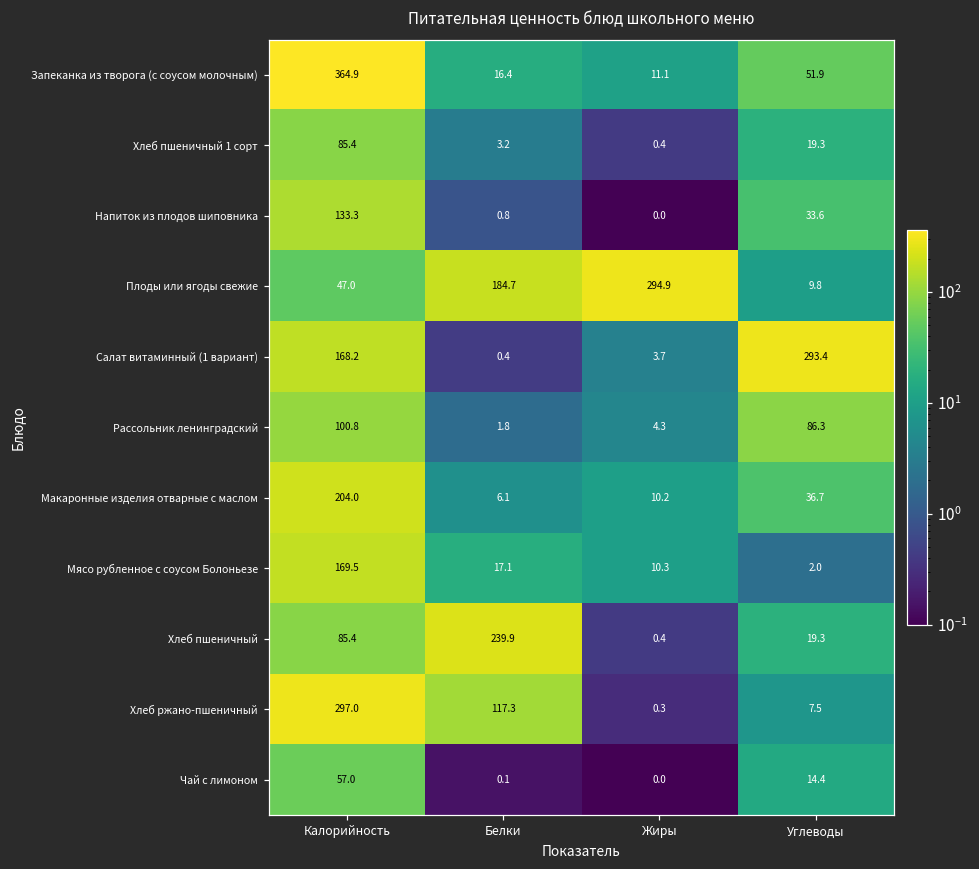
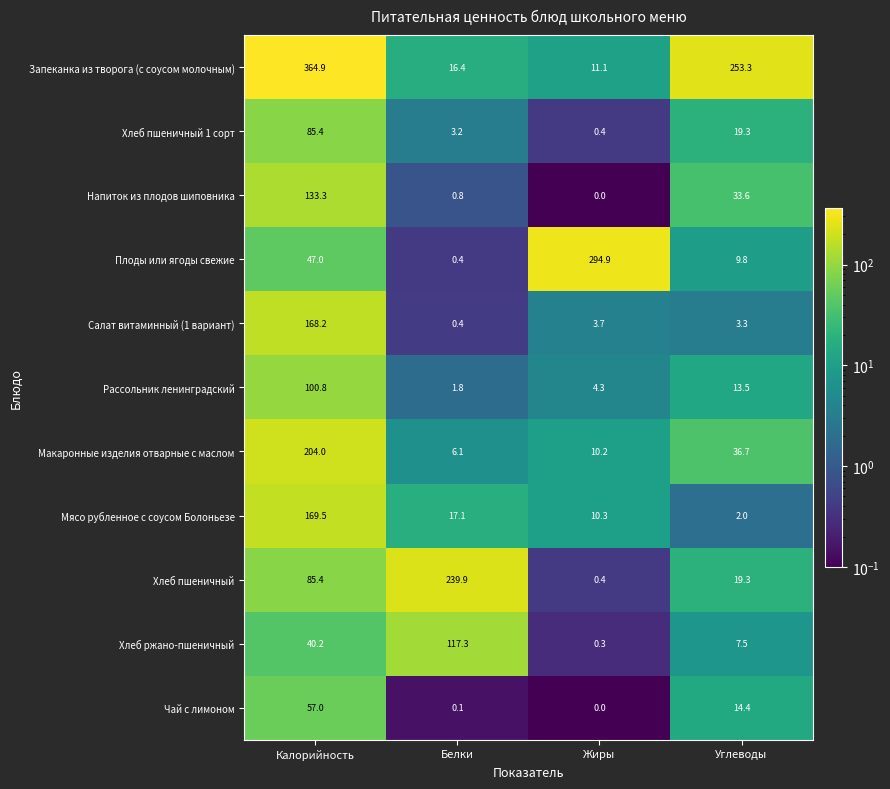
  {
    "Запеканка из творога (с соусом молочным)": {
      "Калорийность": 364.9,
      "Белки": 16.4,
      "Жиры": 11.1,
-     "Углеводы": 51.9
+     "Углеводы": 253.3
    },
    "Хлеб пшеничный 1 сорт": {
      "Калорийность": 85.4,
      "Белки": 3.2,
      "Жиры": 0.4,
      "Углеводы": 19.3
    },
    "Напиток из плодов шиповника": {
      "Калорийность": 133.3,
      "Белки": 0.8,
      "Жиры": 0.0,
      "Углеводы": 33.6
    },
    "Плоды или ягоды свежие": {
      "Калорийность": 47.0,
-     "Белки": 184.7,
+     "Белки": 0.4,
      "Жиры": 294.9,
      "Углеводы": 9.8
    },
    "Салат витаминный (1 вариант)": {
      "Калорийность": 168.2,
      "Белки": 0.4,
      "Жиры": 3.7,
-     "Углеводы": 293.4
+     "Углеводы": 3.3
    },
    "Рассольник ленинградский": {
      "Калорийность": 100.8,
      "Белки": 1.8,
      "Жиры": 4.3,
-     "Углеводы": 86.3
+     "Углеводы": 13.5
    },
    "Макаронные изделия отварные с маслом": {
      "Калорийность": 204.0,
      "Белки": 6.1,
      "Жиры": 10.2,
      "Углеводы": 36.7
    },
    "Мясо рубленное с соусом Болоньезе": {
      "Калорийность": 169.5,
      "Белки": 17.1,
      "Жиры": 10.3,
      "Углеводы": 2.0
    },
    "Хлеб пшеничный": {
      "Калорийность": 85.4,
      "Белки": 239.9,
      "Жиры": 0.4,
      "Углеводы": 19.3
    },
    "Хлеб ржано-пшеничный": {
-     "Калорийность": 297.0,
+     "Калорийность": 40.2,
      "Белки": 117.3,
      "Жиры": 0.3,
      "Углеводы": 7.5
    },
    "Чай с лимоном": {
      "Калорийность": 57.0,
      "Белки": 0.1,
      "Жиры": 0.0,
      "Углеводы": 14.4
    }
  }
